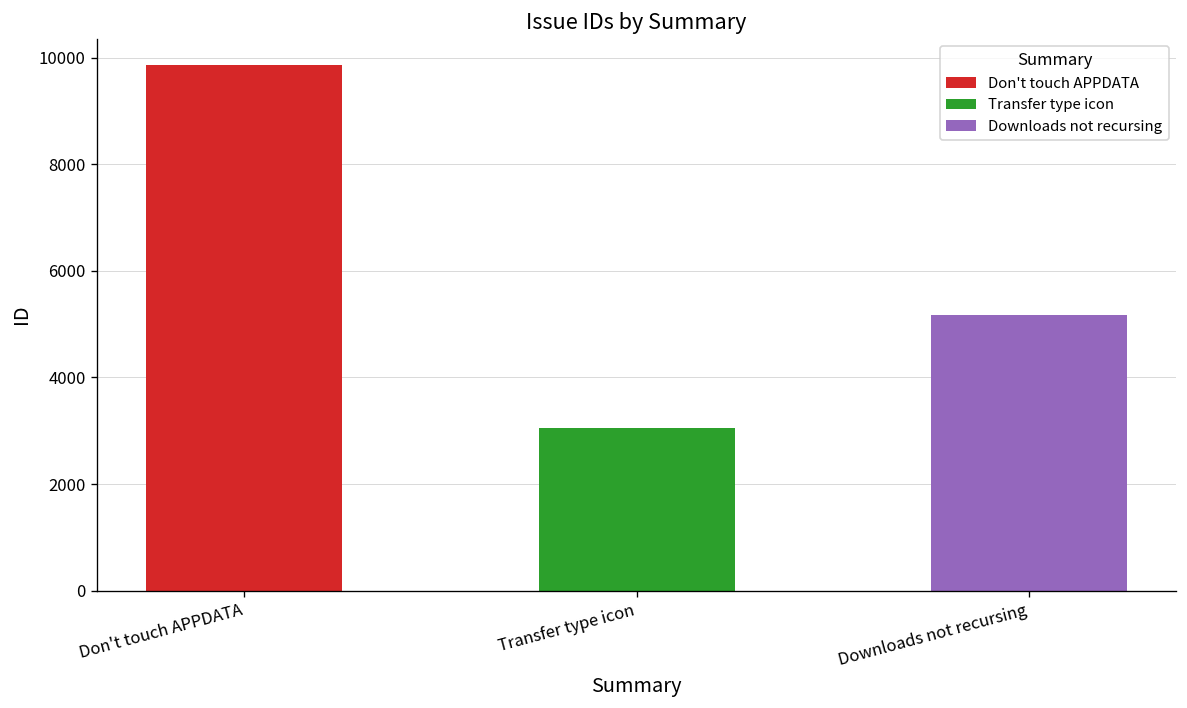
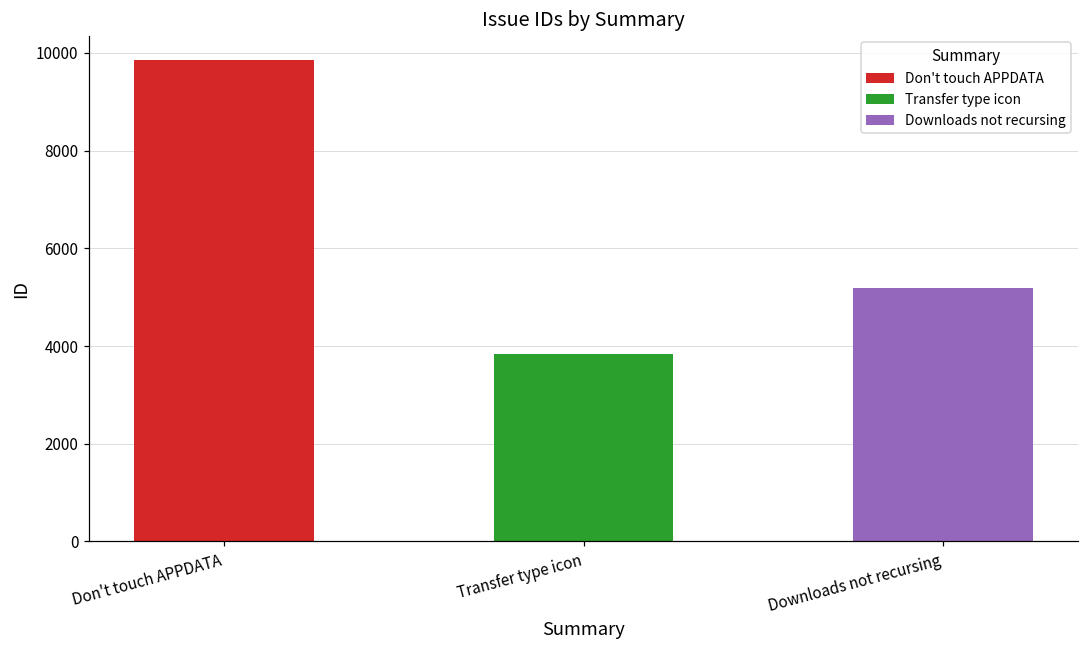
  {
    "Don't touch APPDATA": 9900,
-   "Transfer type icon": 3100,
+   "Transfer type icon": 3800,
    "Downloads not recursing": 5200
  }
